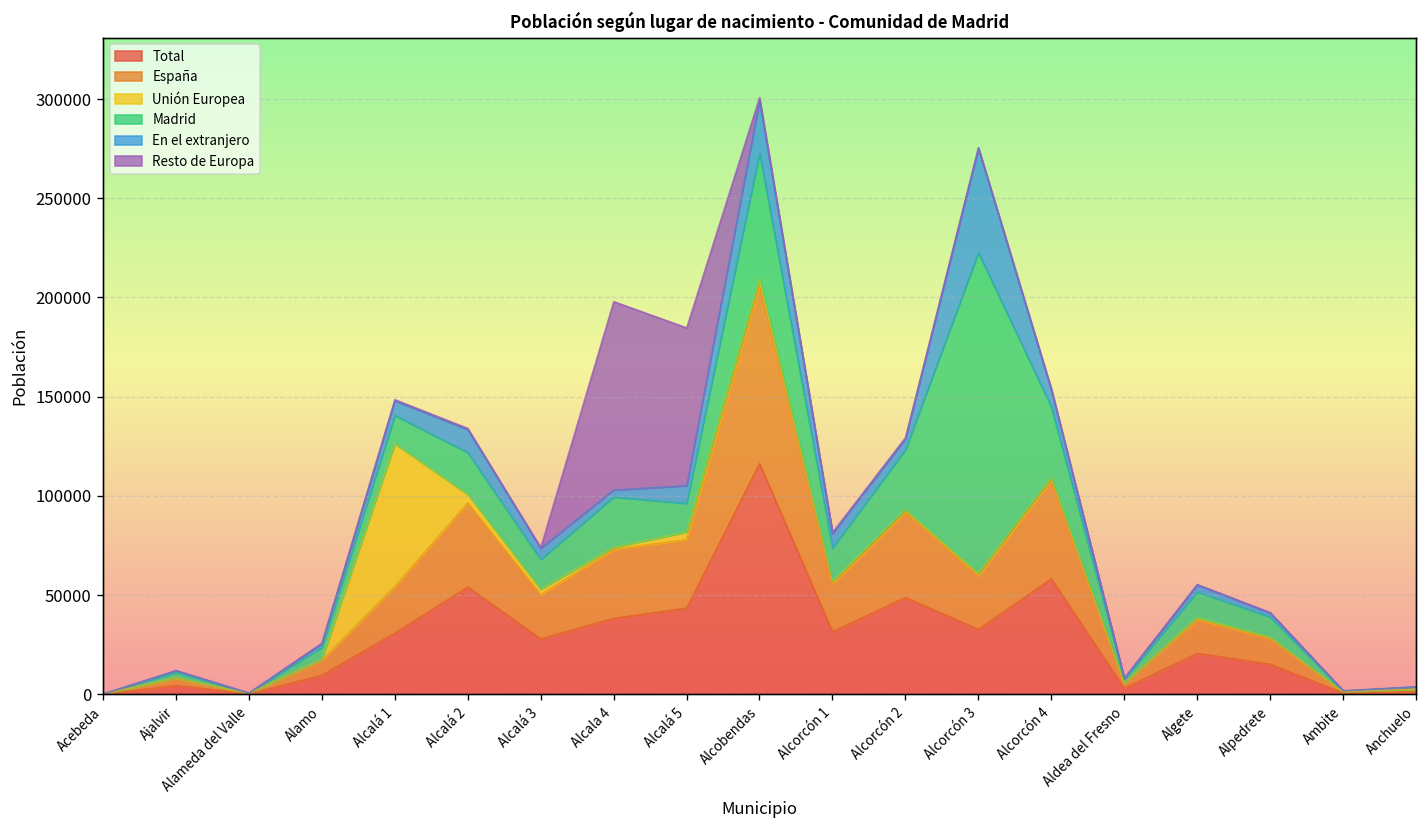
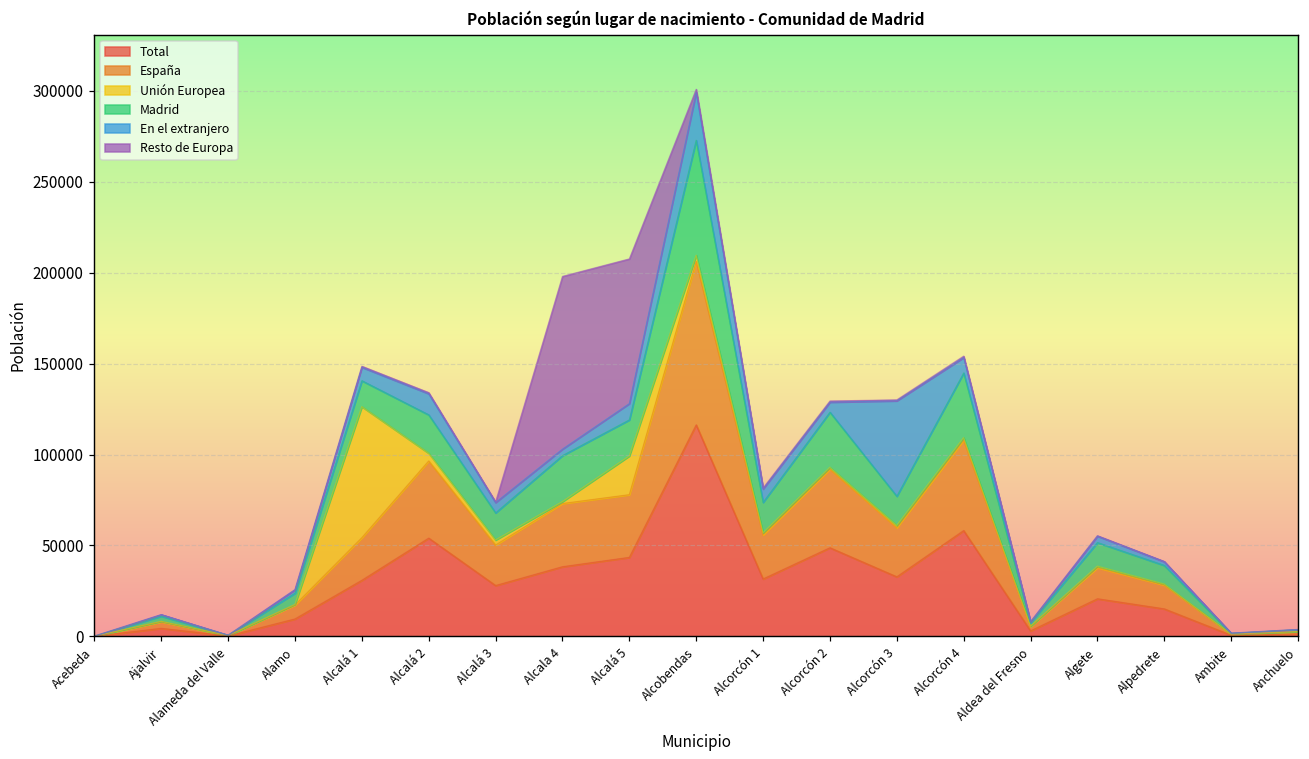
  {
    "Unión Europea": {
      "Alcalá 1": 72000,
      "Alcalá 2": 4000,
      "Alcalá 3": 3000,
-     "Alcalá 5": 4000,
+     "Alcalá 5": 21000,
      "Alcobendas": 3000
    },
    "Madrid": {
      "Alamo": 6000,
      "Alcalá 1": 14000,
      "Alcalá 2": 21000,
      "Alcalá 3": 15000,
      "Alcala 4": 25000,
-     "Alcalá 5": 14000,
+     "Alcalá 5": 20000,
      "Alcobendas": 63000,
      "Alcorcón 1": 17000,
      "Alcorcón 2": 30000,
-     "Alcorcón 3": 162000,
+     "Alcorcón 3": 16000,
      "Alcorcón 4": 36000,
      "Algete": 13000,
      "Alpedrete": 10000
    },
    "En el extranjero": {
      "Alcala 4": 4000,
      "Alcalá 5": 9000,
      "Alcobendas": 26000
    },
    "Resto de Europa": {
      "Alcala 4": 95000,
      "Alcalá 5": 80000,
      "Alcobendas": 2000
    }
  }
